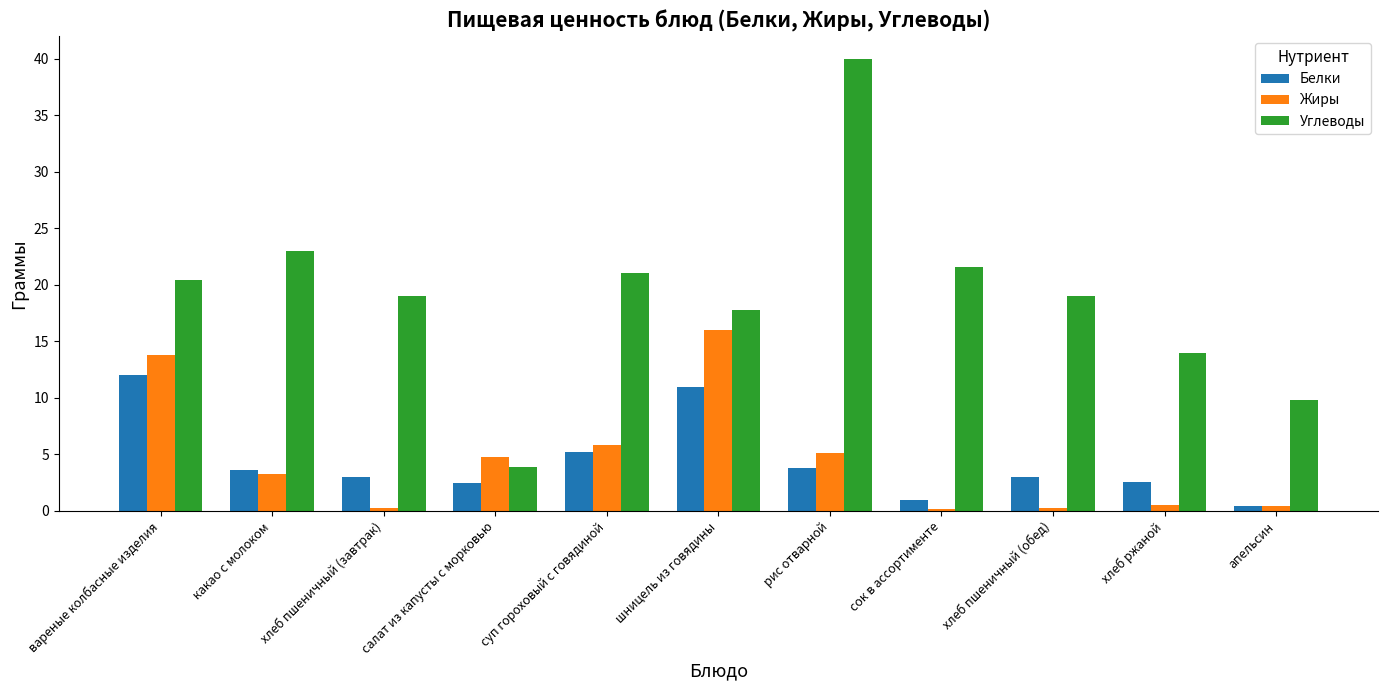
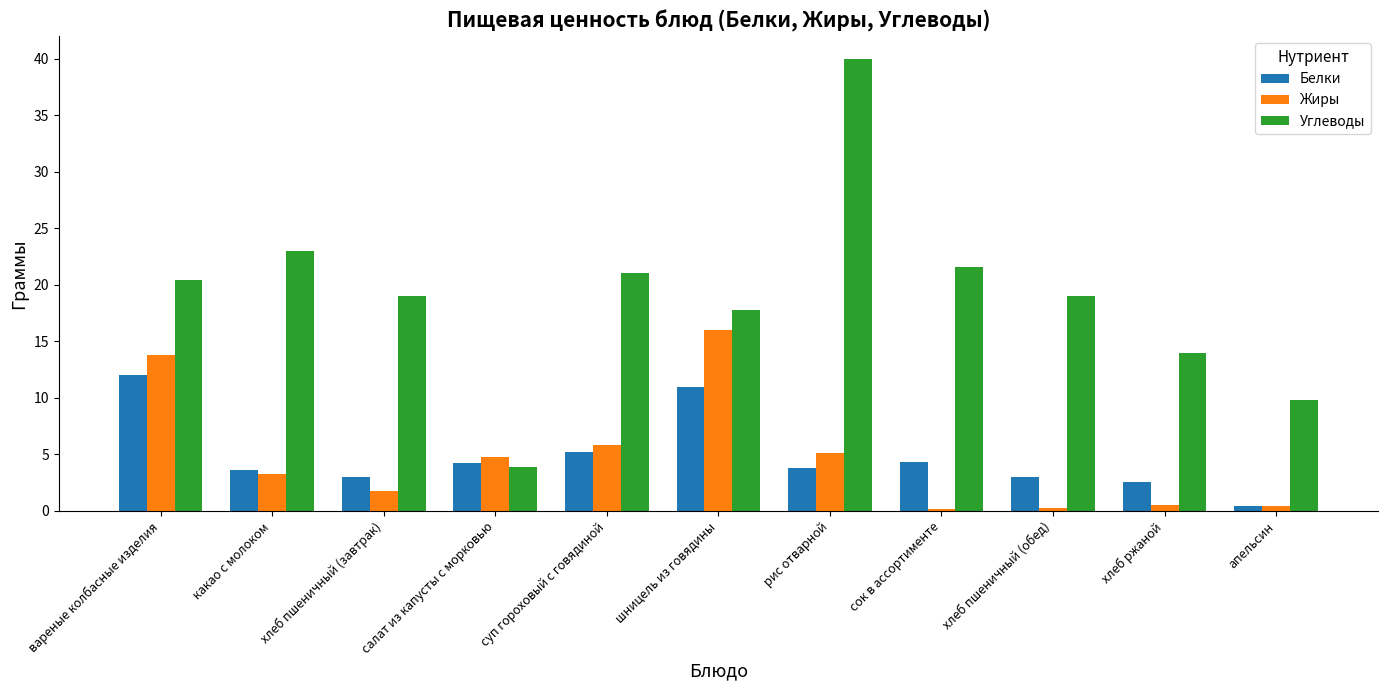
  {
    "Белки": {
      "вареные колбасные изделия": 12.0,
      "какао с молоком": 3.6,
      "хлеб пшеничный (завтрак)": 3.0,
-     "салат из капусты с морковью": 2.5,
+     "салат из капусты с морковью": 4.2,
      "суп гороховый с говядиной": 5.2,
      "шницель из говядины": 11.0,
      "рис отварной": 3.8,
-     "сок в ассортименте": 1.0,
+     "сок в ассортименте": 4.3,
      "хлеб пшеничный (обед)": 3.0,
      "хлеб ржаной": 2.6,
      "апельсин": 0.4
    },
    "Жиры": {
      "вареные колбасные изделия": 13.8,
      "какао с молоком": 3.3,
-     "хлеб пшеничный (завтрак)": 0.3,
+     "хлеб пшеничный (завтрак)": 1.8,
      "салат из капусты с морковью": 4.8,
      "суп гороховый с говядиной": 5.8,
      "шницель из говядины": 16.0,
      "рис отварной": 5.1,
      "хлеб пшеничный (обед)": 0.3,
      "хлеб ржаной": 0.5,
      "апельсин": 0.4
    },
    "Углеводы": {
      "вареные колбасные изделия": 20.4,
      "какао с молоком": 23.0,
      "хлеб пшеничный (завтрак)": 19.0,
      "салат из капусты с морковью": 3.9,
      "суп гороховый с говядиной": 21.0,
      "шницель из говядины": 17.8,
      "рис отварной": 40.0,
      "сок в ассортименте": 21.6,
      "хлеб пшеничный (обед)": 19.0,
      "хлеб ржаной": 14.0,
      "апельсин": 9.8
    }
  }
